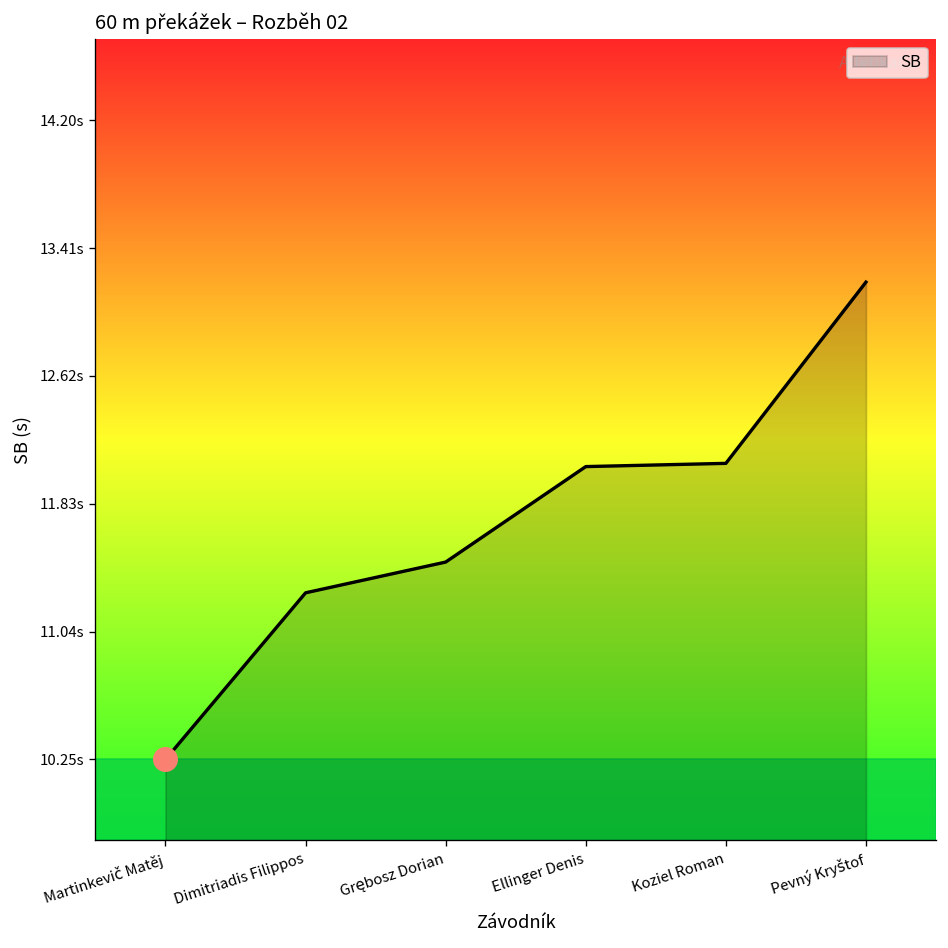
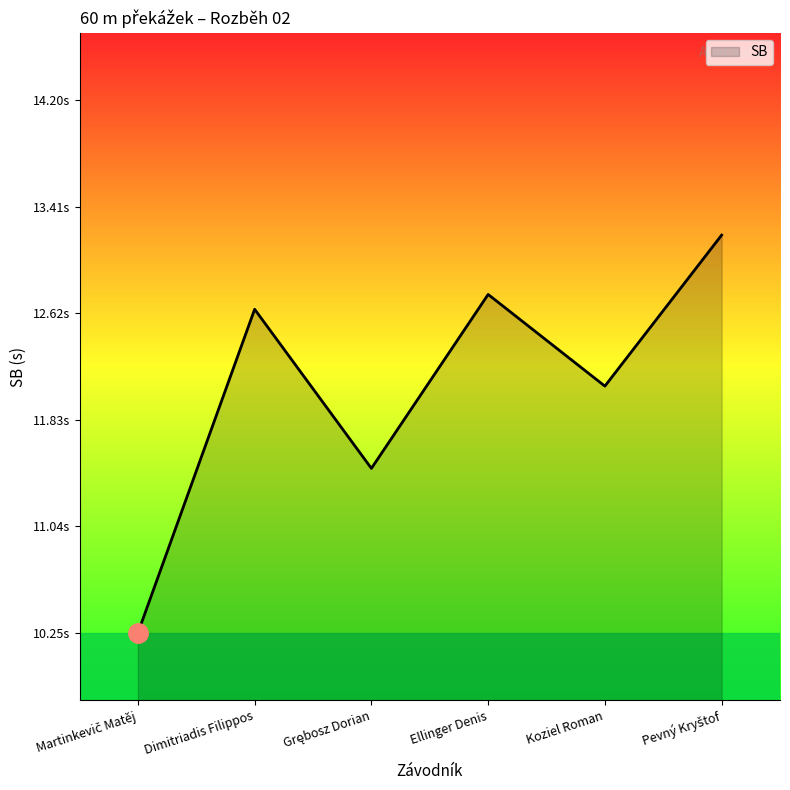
  {
    "SB": {
-     "Dimitriadis Filippos": "11.28s",
+     "Dimitriadis Filippos": "12.65s",
      "Grębosz Dorian": "11.47s",
-     "Ellinger Denis": "12.06s",
+     "Ellinger Denis": "12.76s",
      "Koziel Roman": "12.08s",
      "Pevný Kryštof": "13.20s"
    }
  }
